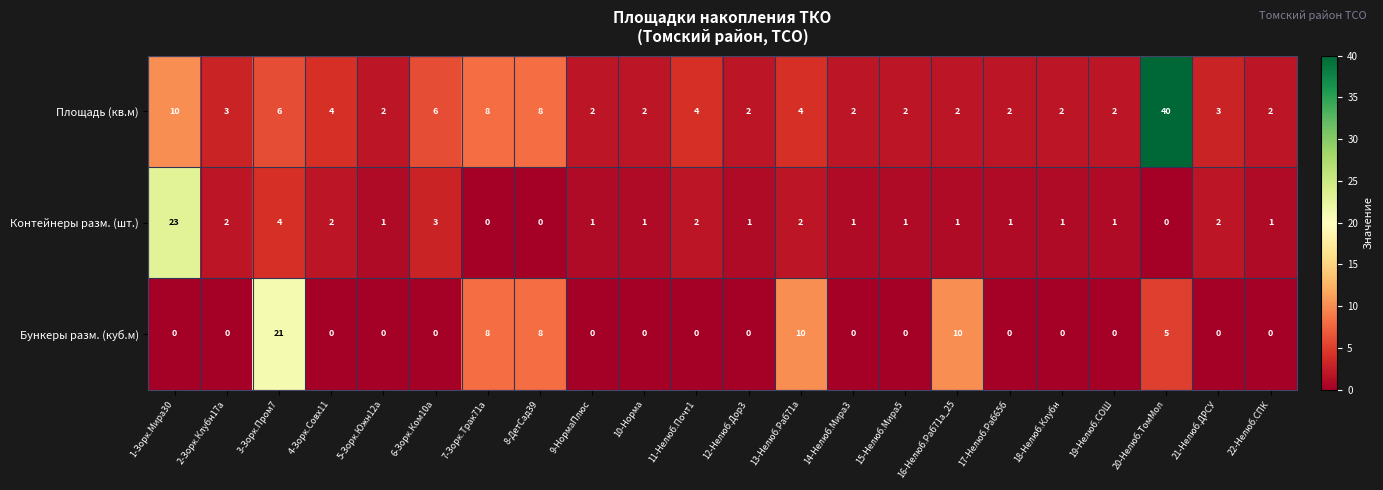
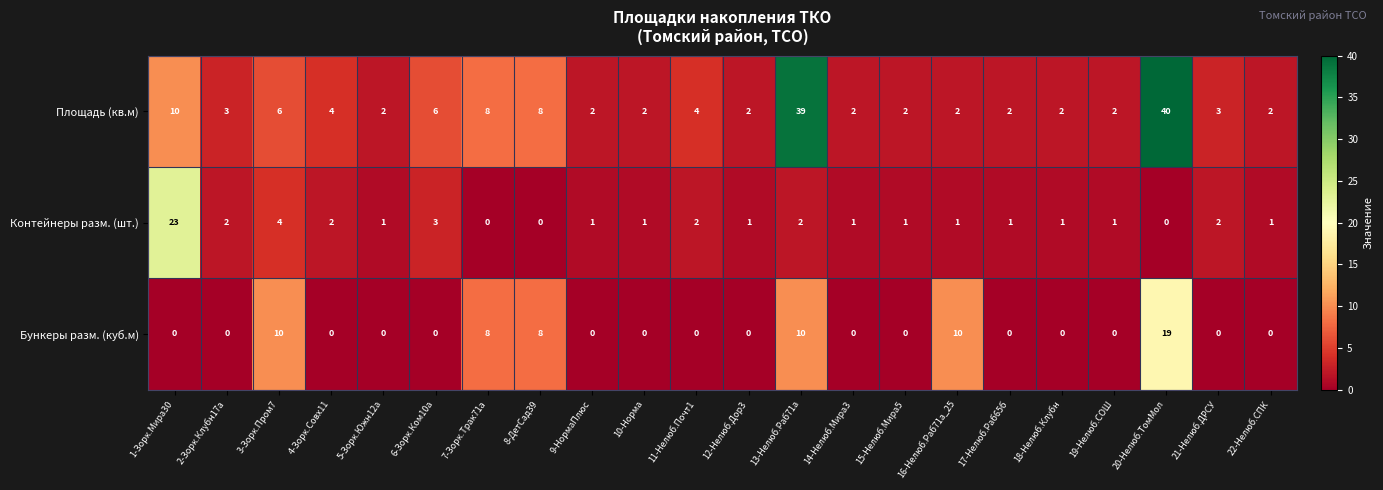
  {
    "Площадь (кв.м)": {
      "1-Зорк.Мира30": 10,
      "2-Зорк.Клубн17а": 3,
      "3-Зорк.Пром7": 6,
      "4-Зорк.Совх11": 4,
      "5-Зорк.Южн12а": 2,
      "6-Зорк.Ком10а": 6,
      "7-Зорк.Трак71а": 8,
      "8-ДетСад39": 8,
      "9-НормаПлюс": 2,
      "10-Норма": 2,
      "11-Нелюб.Почт1": 4,
      "12-Нелюб.Дор3": 2,
-     "13-Нелюб.Раб71а": 4,
+     "13-Нелюб.Раб71а": 39,
      "14-Нелюб.Мира3": 2,
      "15-Нелюб.Мира5": 2,
      "16-Нелюб.Раб71а_25": 2,
      "17-Нелюб.Раб65б": 2,
      "18-Нелюб.Клубн": 2,
      "19-Нелюб.СОШ": 2,
      "20-Нелюб.ТомМол": 40,
      "21-Нелюб.ДРСУ": 3,
      "22-Нелюб.СПК": 2
    },
    "Контейнеры разм. (шт.)": {
      "1-Зорк.Мира30": 23,
      "2-Зорк.Клубн17а": 2,
      "3-Зорк.Пром7": 4,
      "4-Зорк.Совх11": 2,
      "5-Зорк.Южн12а": 1,
      "6-Зорк.Ком10а": 3,
      "7-Зорк.Трак71а": 0,
      "8-ДетСад39": 0,
      "9-НормаПлюс": 1,
      "10-Норма": 1,
      "11-Нелюб.Почт1": 2,
      "12-Нелюб.Дор3": 1,
      "13-Нелюб.Раб71а": 2,
      "14-Нелюб.Мира3": 1,
      "15-Нелюб.Мира5": 1,
      "16-Нелюб.Раб71а_25": 1,
      "17-Нелюб.Раб65б": 1,
      "18-Нелюб.Клубн": 1,
      "19-Нелюб.СОШ": 1,
      "20-Нелюб.ТомМол": 0,
      "21-Нелюб.ДРСУ": 2,
      "22-Нелюб.СПК": 1
    },
    "Бункеры разм. (куб.м)": {
      "1-Зорк.Мира30": 0,
      "2-Зорк.Клубн17а": 0,
-     "3-Зорк.Пром7": 21,
+     "3-Зорк.Пром7": 10,
      "4-Зорк.Совх11": 0,
      "5-Зорк.Южн12а": 0,
      "6-Зорк.Ком10а": 0,
      "7-Зорк.Трак71а": 8,
      "8-ДетСад39": 8,
      "9-НормаПлюс": 0,
      "10-Норма": 0,
      "11-Нелюб.Почт1": 0,
      "12-Нелюб.Дор3": 0,
      "13-Нелюб.Раб71а": 10,
      "14-Нелюб.Мира3": 0,
      "15-Нелюб.Мира5": 0,
      "16-Нелюб.Раб71а_25": 10,
      "17-Нелюб.Раб65б": 0,
      "18-Нелюб.Клубн": 0,
      "19-Нелюб.СОШ": 0,
-     "20-Нелюб.ТомМол": 5,
+     "20-Нелюб.ТомМол": 19,
      "21-Нелюб.ДРСУ": 0,
      "22-Нелюб.СПК": 0
    }
  }
